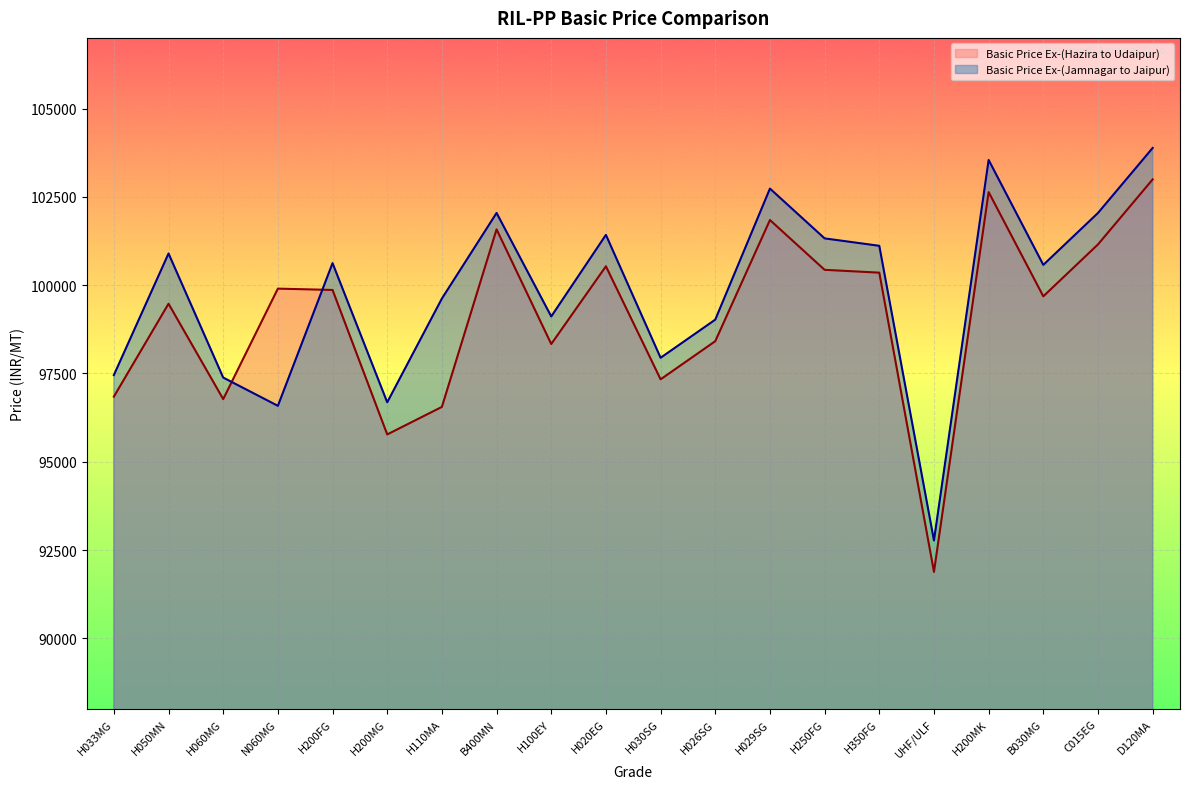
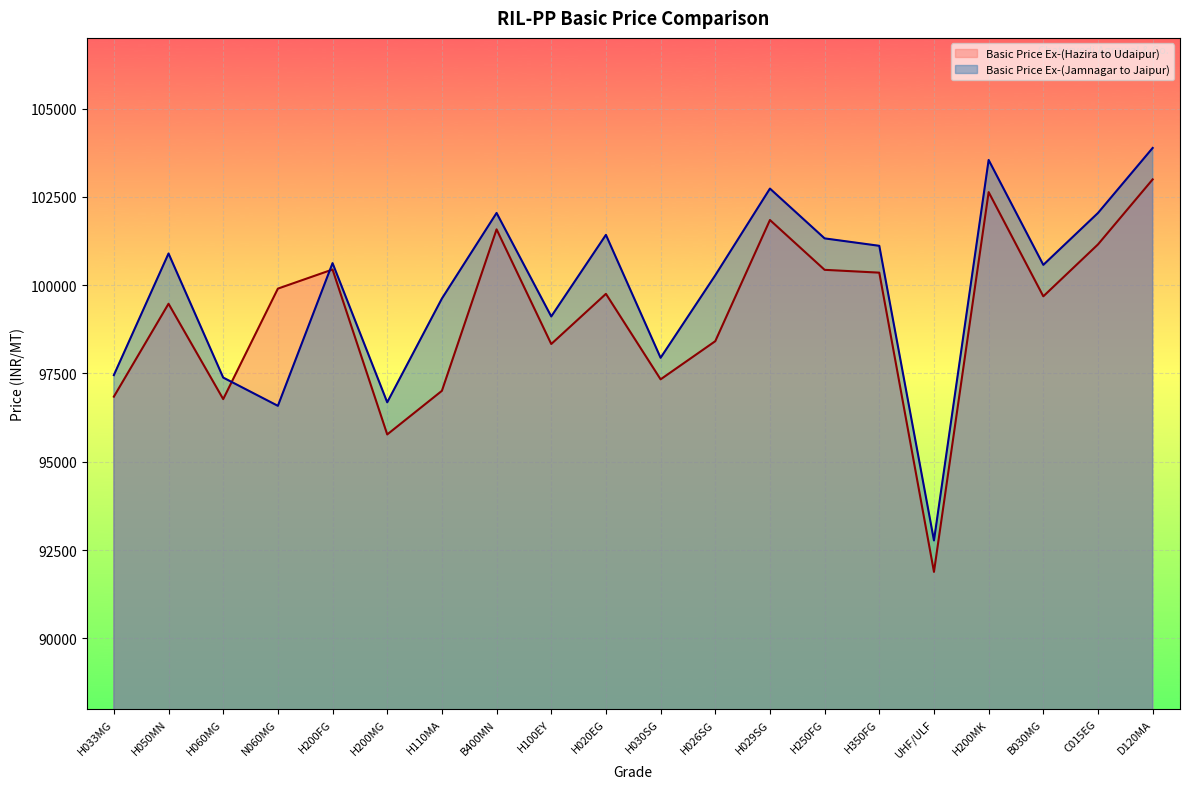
  {
    "Basic Price Ex-(Hazira to Udaipur)": {
      "H033MG": 96800,
      "H050MN": 99500,
      "H060MG": 96800,
      "N060MG": 99900,
-     "H200FG": 99900,
+     "H200FG": 100400,
      "H200MG": 95800,
-     "H110MA": 96600,
+     "H110MA": 97000,
      "B400MN": 101600,
      "H100EY": 98300,
-     "H020EG": 100500,
+     "H020EG": 99800,
      "H030SG": 97300,
      "H026SG": 98400,
      "H029SG": 101800,
      "H250FG": 100400,
      "H350FG": 100400,
      "UHF/ULF": 91900,
      "H200MK": 102600,
      "B030MG": 99700,
      "C015EG": 101200,
      "D120MA": 103000
    },
    "Basic Price Ex-(Jamnagar to Jaipur)": {
      "H033MG": 97500,
      "H050MN": 100900,
      "H060MG": 97400,
      "N060MG": 96600,
      "H200FG": 100600,
      "H200MG": 96700,
      "H110MA": 99600,
      "B400MN": 102000,
      "H100EY": 99100,
      "H020EG": 101400,
      "H030SG": 97900,
-     "H026SG": 99000,
+     "H026SG": 100300,
      "H029SG": 102700,
      "H250FG": 101300,
      "H350FG": 101100,
      "UHF/ULF": 92800,
      "H200MK": 103500,
      "B030MG": 100600,
      "C015EG": 102000,
      "D120MA": 103900
    }
  }
